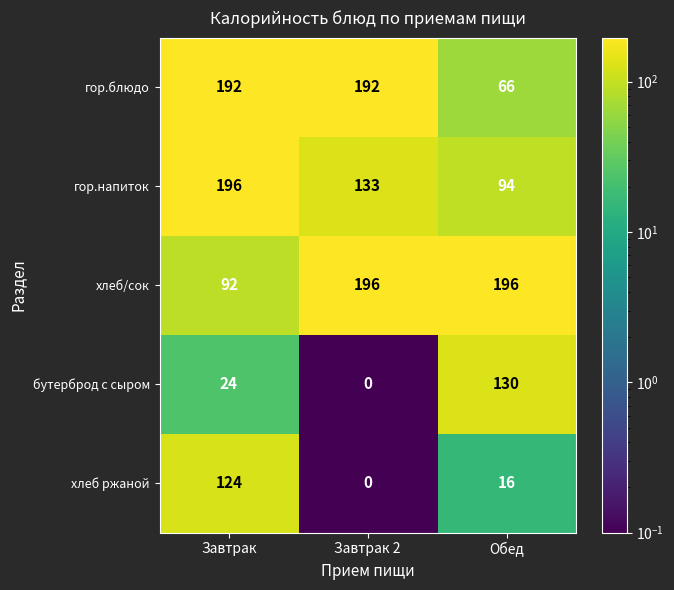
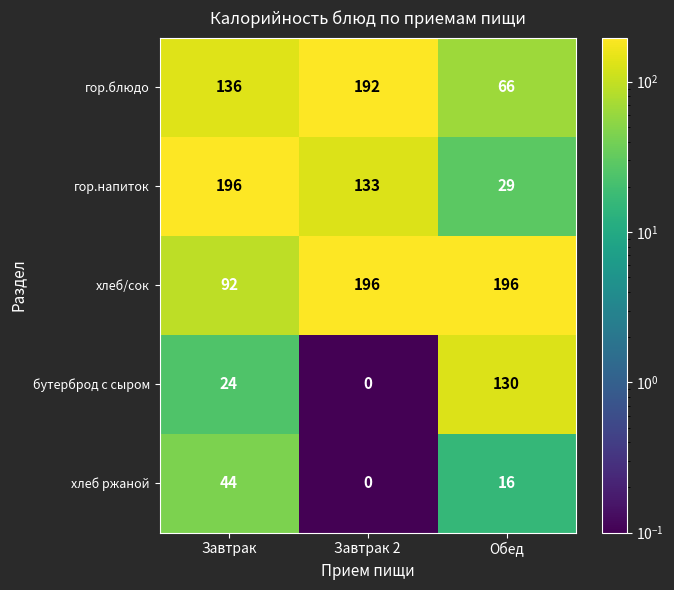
  {
    "гор.блюдо": {
-     "Завтрак": 192,
+     "Завтрак": 136,
      "Завтрак 2": 192,
      "Обед": 66
    },
    "гор.напиток": {
      "Завтрак": 196,
      "Завтрак 2": 133,
-     "Обед": 94
+     "Обед": 29
    },
    "хлеб/сок": {
      "Завтрак": 92,
      "Завтрак 2": 196,
      "Обед": 196
    },
    "бутерброд с сыром": {
      "Завтрак": 24,
      "Завтрак 2": 0,
      "Обед": 130
    },
    "хлеб ржаной": {
-     "Завтрак": 124,
+     "Завтрак": 44,
      "Завтрак 2": 0,
      "Обед": 16
    }
  }
